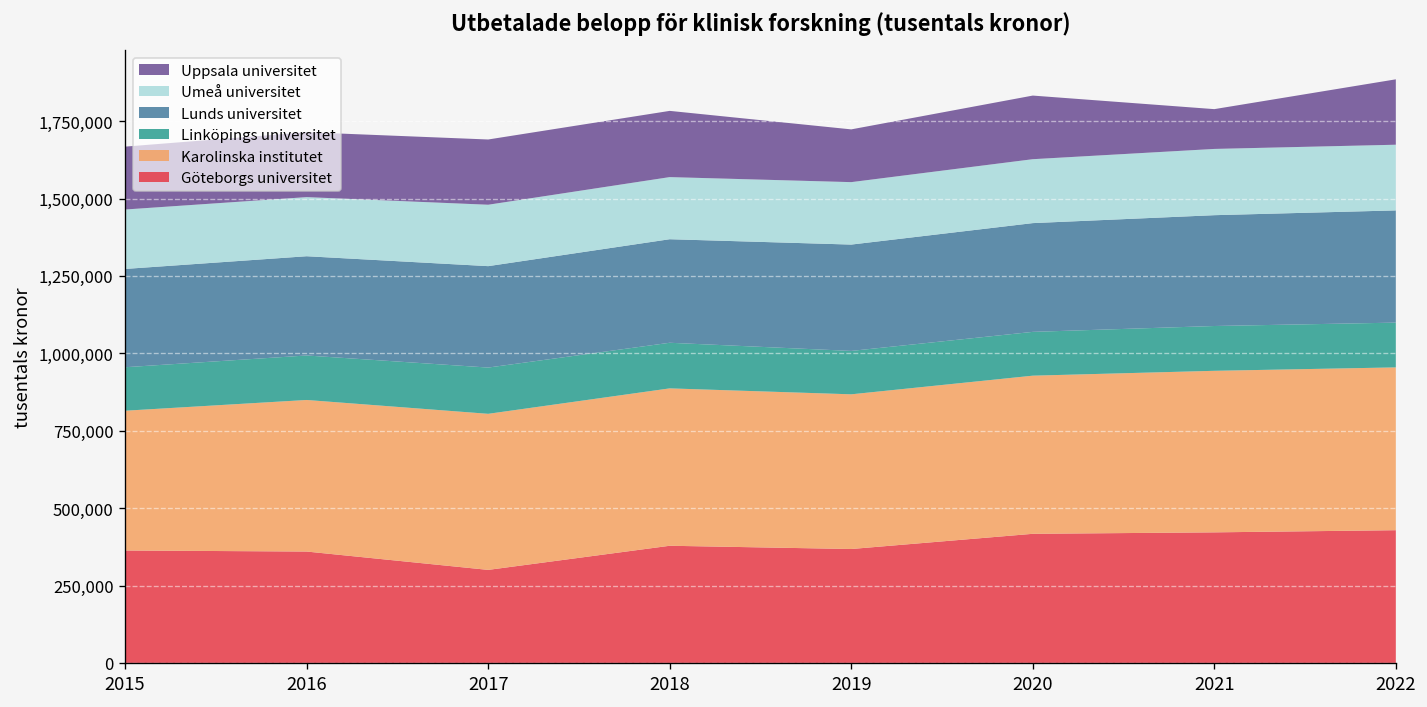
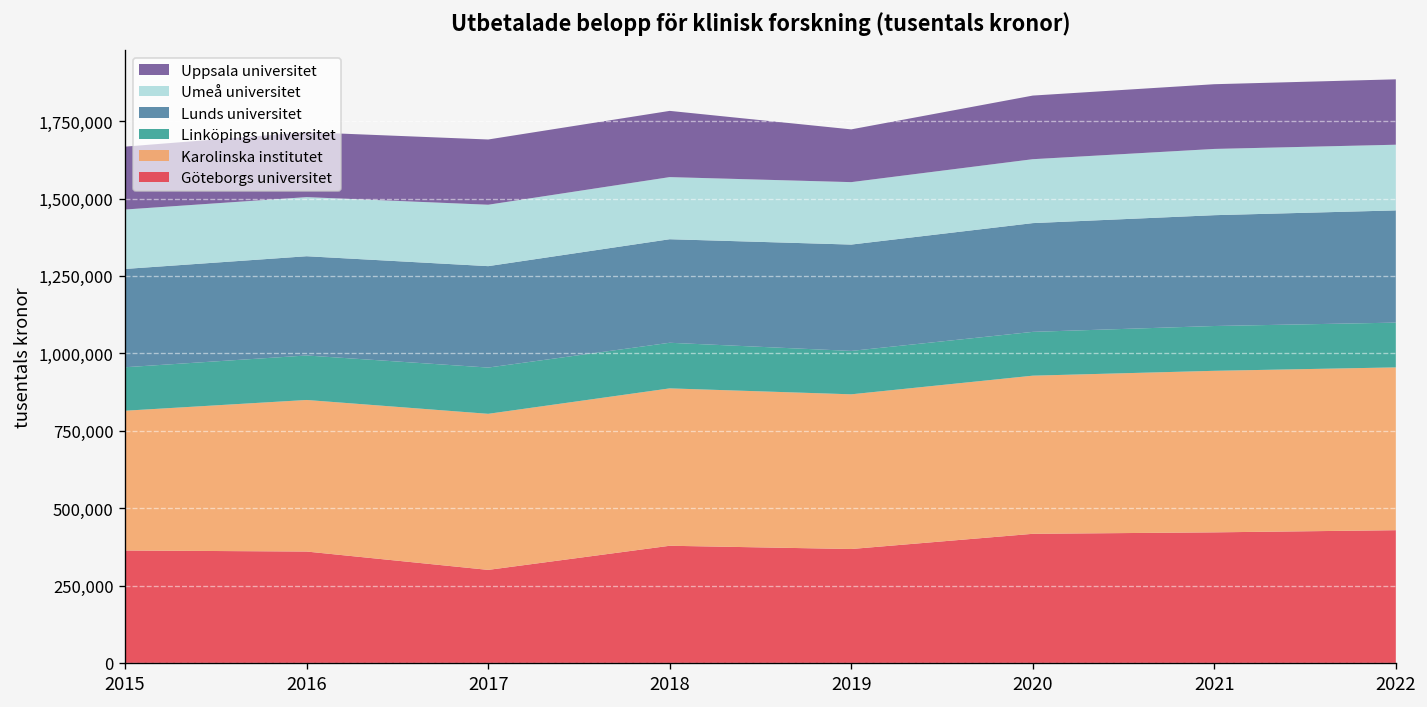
  {
    "Göteborgs universitet": {
      "2015": "360,000",
      "2016": "360,000",
      "2017": "300,000",
      "2018": "380,000",
      "2019": "370,000",
      "2020": "420,000",
      "2021": "420,000",
      "2022": "430,000"
    },
    "Karolinska institutet": {
      "2015": "450,000",
      "2016": "490,000",
      "2017": "500,000",
      "2018": "510,000",
      "2019": "500,000",
      "2020": "510,000",
      "2021": "520,000",
      "2022": "530,000"
    },
    "Umeå universitet": {
      "2015": "190,000",
      "2017": "200,000",
      "2018": "200,000",
      "2019": "200,000",
      "2020": "210,000",
      "2021": "210,000",
      "2022": "210,000"
    },
    "Uppsala universitet": {
      "2015": "200,000",
      "2017": "210,000",
      "2018": "210,000",
      "2019": "170,000",
      "2020": "210,000",
-     "2021": "130,000",
+     "2021": "210,000",
      "2022": "210,000"
    }
  }
